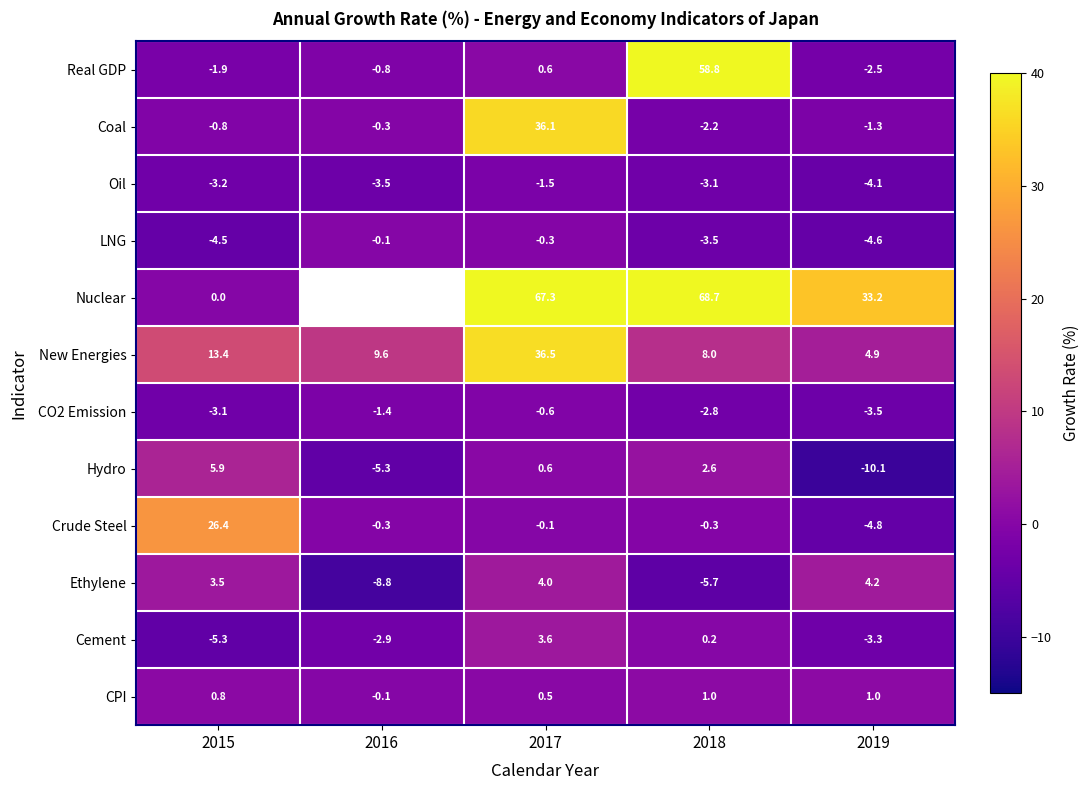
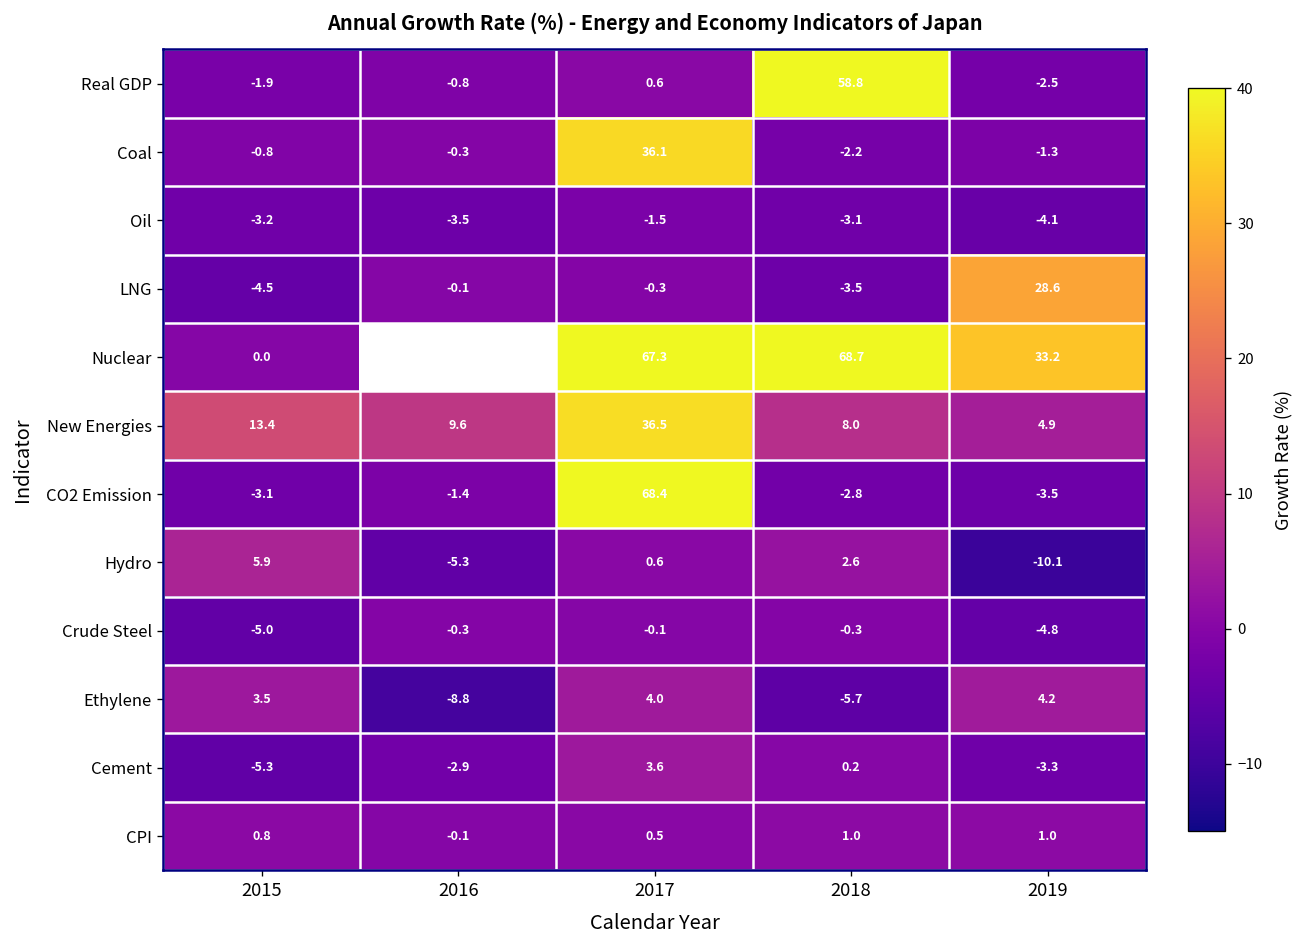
  {
    "Real GDP": {
      "2015": -1.9,
      "2016": -0.8,
      "2017": 0.6,
      "2018": 58.8,
      "2019": -2.5
    },
    "Coal": {
      "2015": -0.8,
      "2016": -0.3,
      "2017": 36.1,
      "2018": -2.2,
      "2019": -1.3
    },
    "Oil": {
      "2015": -3.2,
      "2016": -3.5,
      "2017": -1.5,
      "2018": -3.1,
      "2019": -4.1
    },
    "LNG": {
      "2015": -4.5,
      "2016": -0.1,
      "2017": -0.3,
      "2018": -3.5,
-     "2019": -4.6
+     "2019": 28.6
    },
    "Nuclear": {
      "2015": 0.0,
      "2017": 67.3,
      "2018": 68.7,
      "2019": 33.2
    },
    "New Energies": {
      "2015": 13.4,
      "2016": 9.6,
      "2017": 36.5,
      "2018": 8.0,
      "2019": 4.9
    },
    "CO2 Emission": {
      "2015": -3.1,
      "2016": -1.4,
-     "2017": -0.6,
+     "2017": 68.4,
      "2018": -2.8,
      "2019": -3.5
    },
    "Hydro": {
      "2015": 5.9,
      "2016": -5.3,
      "2017": 0.6,
      "2018": 2.6,
      "2019": -10.1
    },
    "Crude Steel": {
-     "2015": 26.4,
+     "2015": -5.0,
      "2016": -0.3,
      "2017": -0.1,
      "2018": -0.3,
      "2019": -4.8
    },
    "Ethylene": {
      "2015": 3.5,
      "2016": -8.8,
      "2017": 4.0,
      "2018": -5.7,
      "2019": 4.2
    },
    "Cement": {
      "2015": -5.3,
      "2016": -2.9,
      "2017": 3.6,
      "2018": 0.2,
      "2019": -3.3
    },
    "CPI": {
      "2015": 0.8,
      "2016": -0.1,
      "2017": 0.5,
      "2018": 1.0,
      "2019": 1.0
    }
  }
